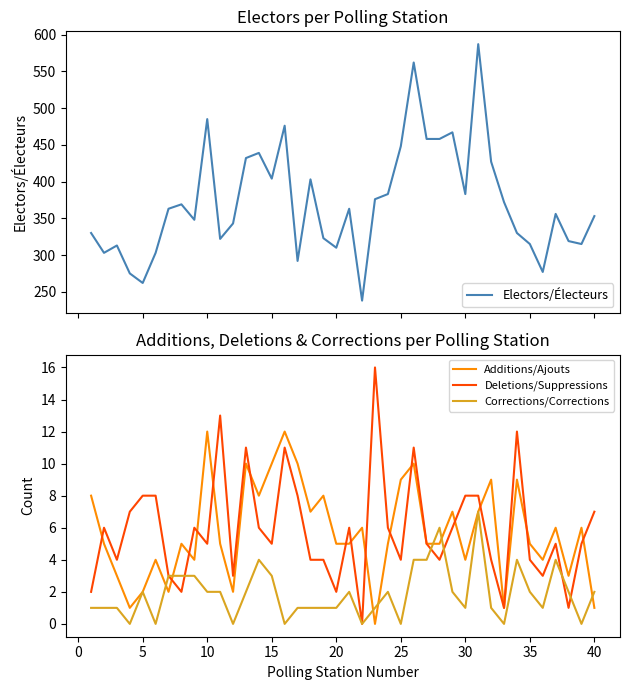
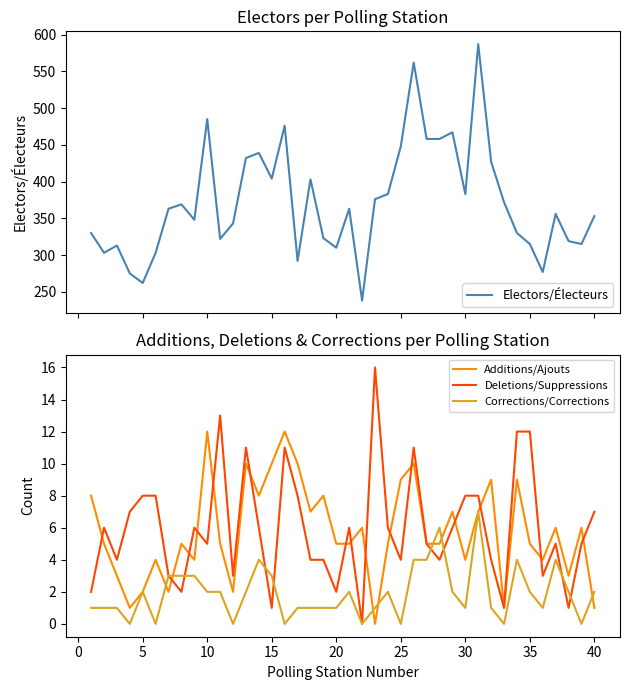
  {
    "Additions, Deletions & Corrections per Polling Station": {
      "Deletions/Suppressions": {
        "5": 8,
        "10": 5,
-       "15": 5,
+       "15": 1,
        "20": 2,
        "25": 4,
        "30": 8,
-       "35": 4,
+       "35": 12,
        "40": 7
      }
    }
  }
